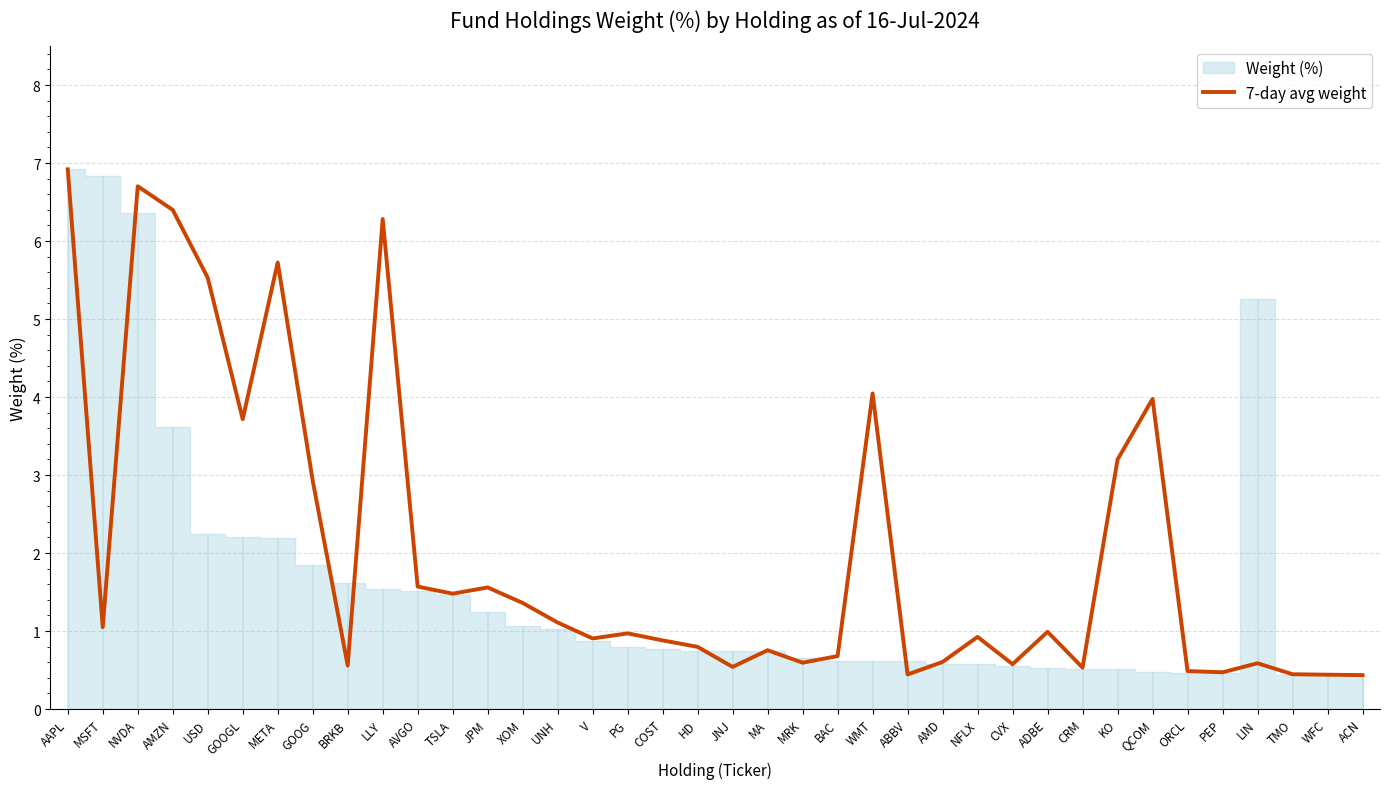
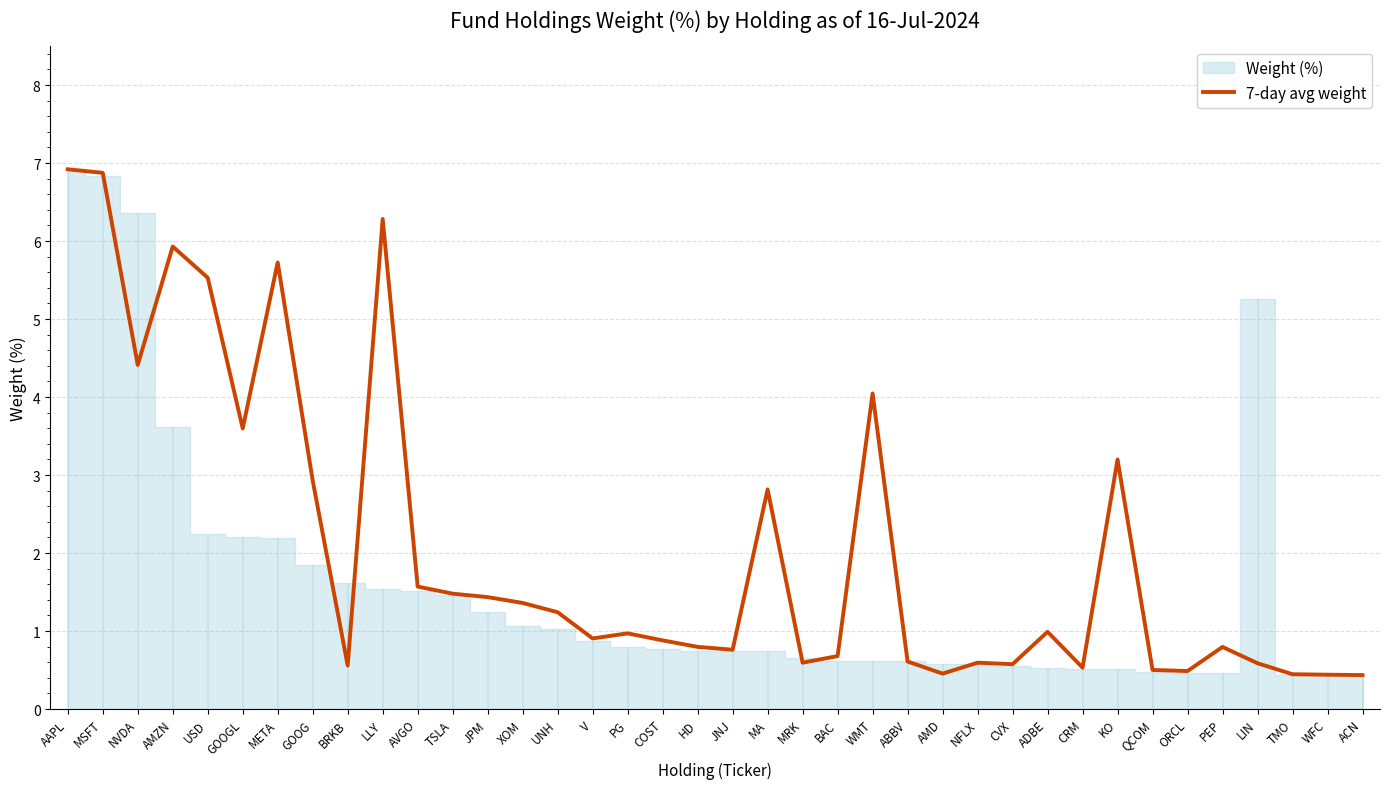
  {
    "7-day avg weight": {
-     "MSFT": 1.1,
-     "NVDA": 6.7,
-     "AMZN": 6.4,
+     "MSFT": 6.9,
+     "NVDA": 4.4,
+     "AMZN": 5.9,
      "USD": 5.5,
-     "GOOGL": 3.7,
+     "GOOGL": 3.6,
      "META": 5.7,
      "GOOG": 2.9,
      "BRKB": 0.6,
      "LLY": 6.3,
      "AVGO": 1.6,
      "TSLA": 1.5,
-     "JPM": 1.6,
+     "JPM": 1.4,
      "XOM": 1.4,
-     "UNH": 1.1,
+     "UNH": 1.2,
      "V": 0.9,
      "PG": 1.0,
      "COST": 0.9,
      "HD": 0.8,
-     "JNJ": 0.5,
-     "MA": 0.8,
+     "JNJ": 0.8,
+     "MA": 2.8,
      "MRK": 0.6,
      "BAC": 0.7,
      "WMT": 4.0,
-     "ABBV": 0.4,
-     "AMD": 0.6,
-     "NFLX": 0.9,
+     "ABBV": 0.6,
+     "AMD": 0.5,
+     "NFLX": 0.6,
      "CVX": 0.6,
      "ADBE": 1.0,
      "CRM": 0.5,
      "KO": 3.2,
-     "QCOM": 4.0,
+     "QCOM": 0.5,
      "ORCL": 0.5,
-     "PEP": 0.5,
+     "PEP": 0.8,
      "LIN": 0.6,
      "TMO": 0.4,
      "WFC": 0.4
    }
  }
